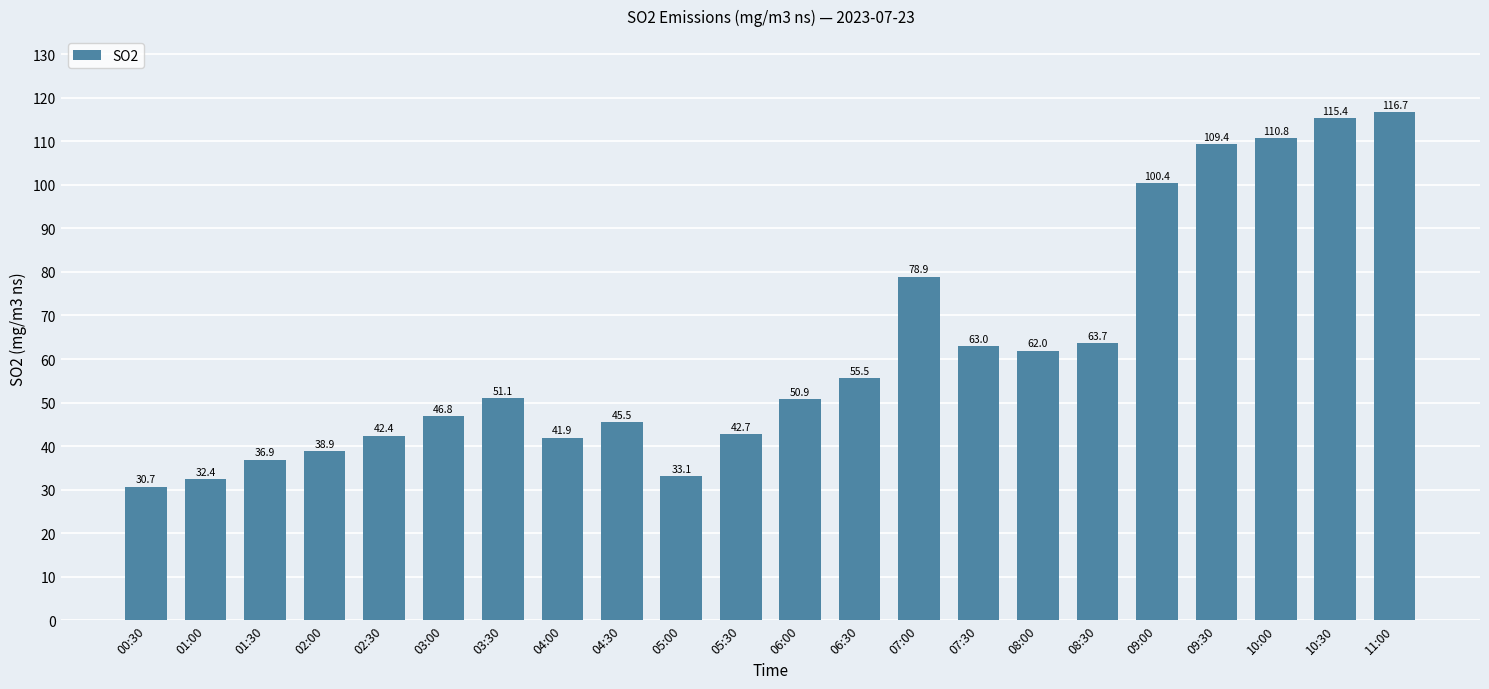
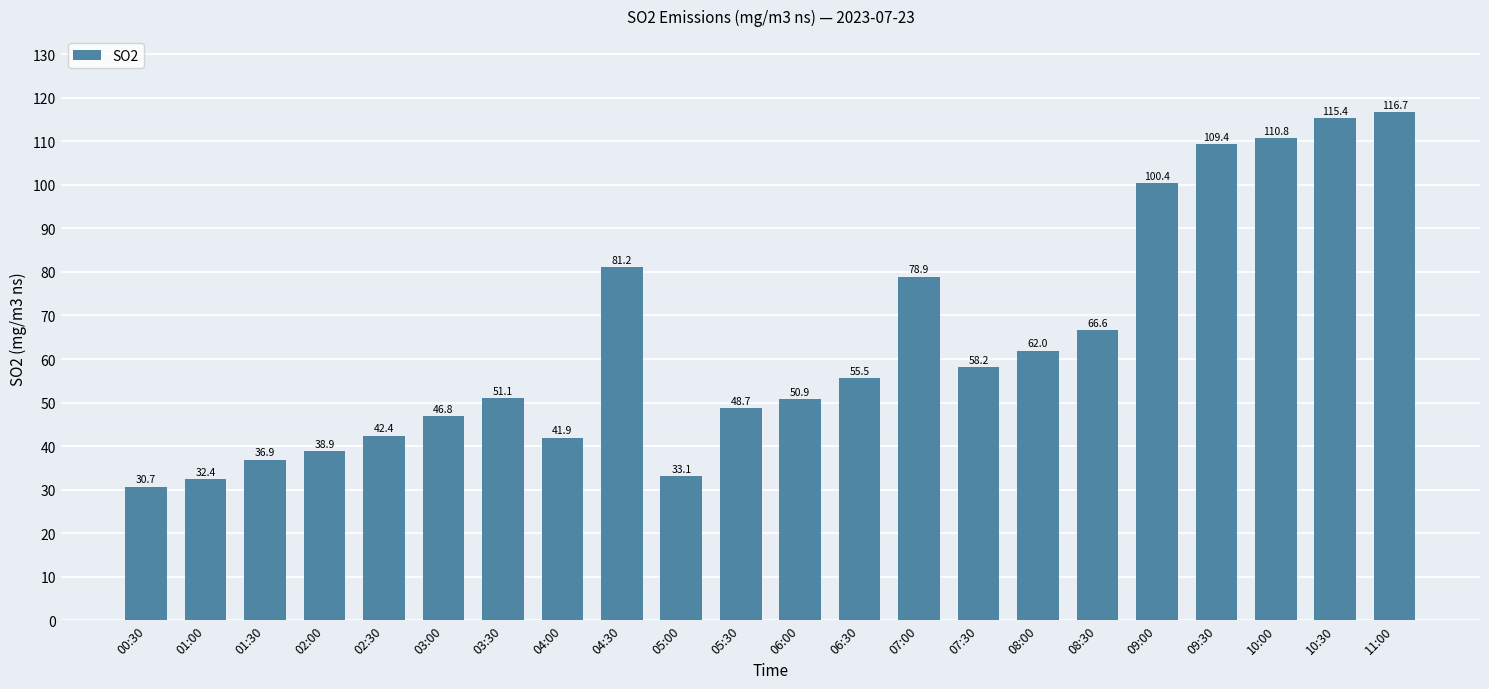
  {
    "00:30": 30.7,
    "01:00": 32.4,
    "01:30": 36.9,
    "02:00": 38.9,
    "02:30": 42.4,
    "03:00": 46.8,
    "03:30": 51.1,
    "04:00": 41.9,
-   "04:30": 45.5,
+   "04:30": 81.2,
    "05:00": 33.1,
-   "05:30": 42.7,
+   "05:30": 48.7,
    "06:00": 50.9,
    "06:30": 55.5,
    "07:00": 78.9,
-   "07:30": 63.0,
+   "07:30": 58.2,
    "08:00": 62.0,
-   "08:30": 63.7,
+   "08:30": 66.6,
    "09:00": 100.4,
    "09:30": 109.4,
    "10:00": 110.8,
    "10:30": 115.4,
    "11:00": 116.7
  }
